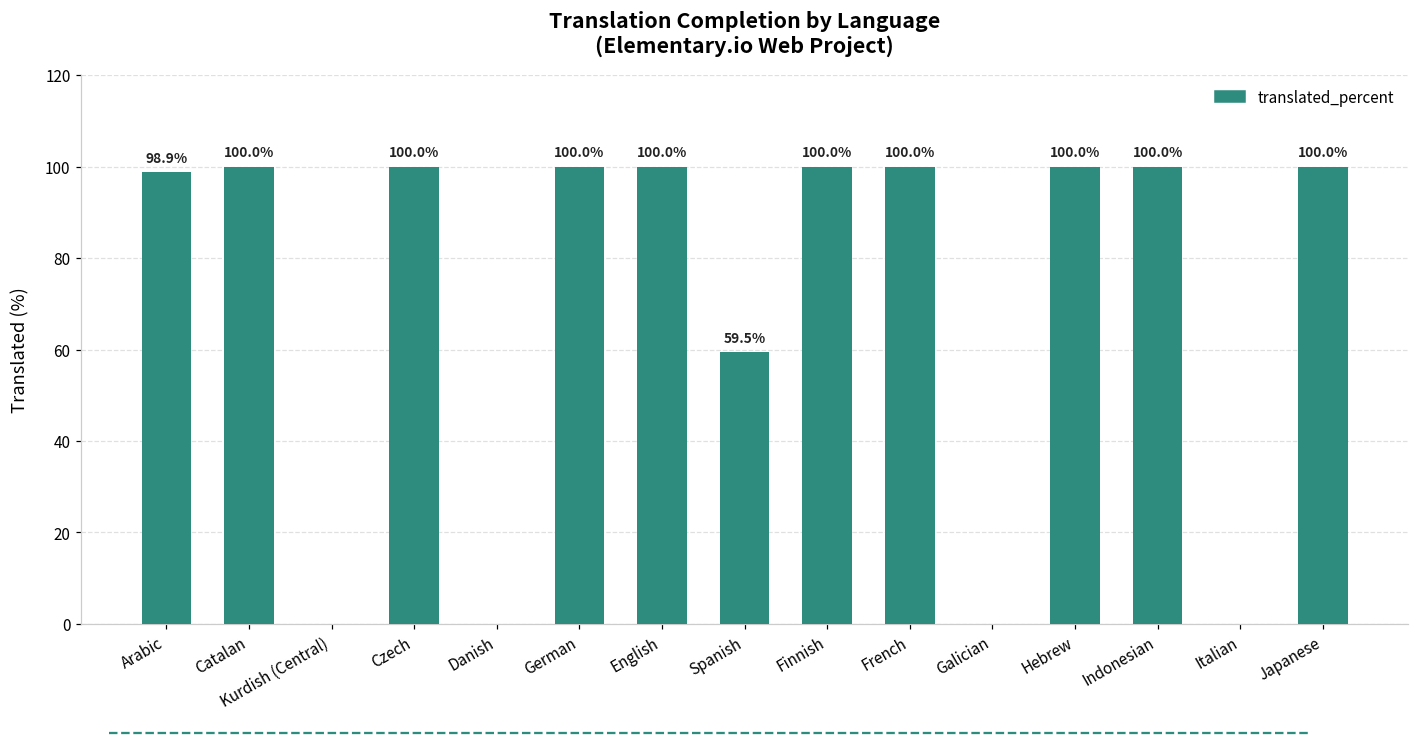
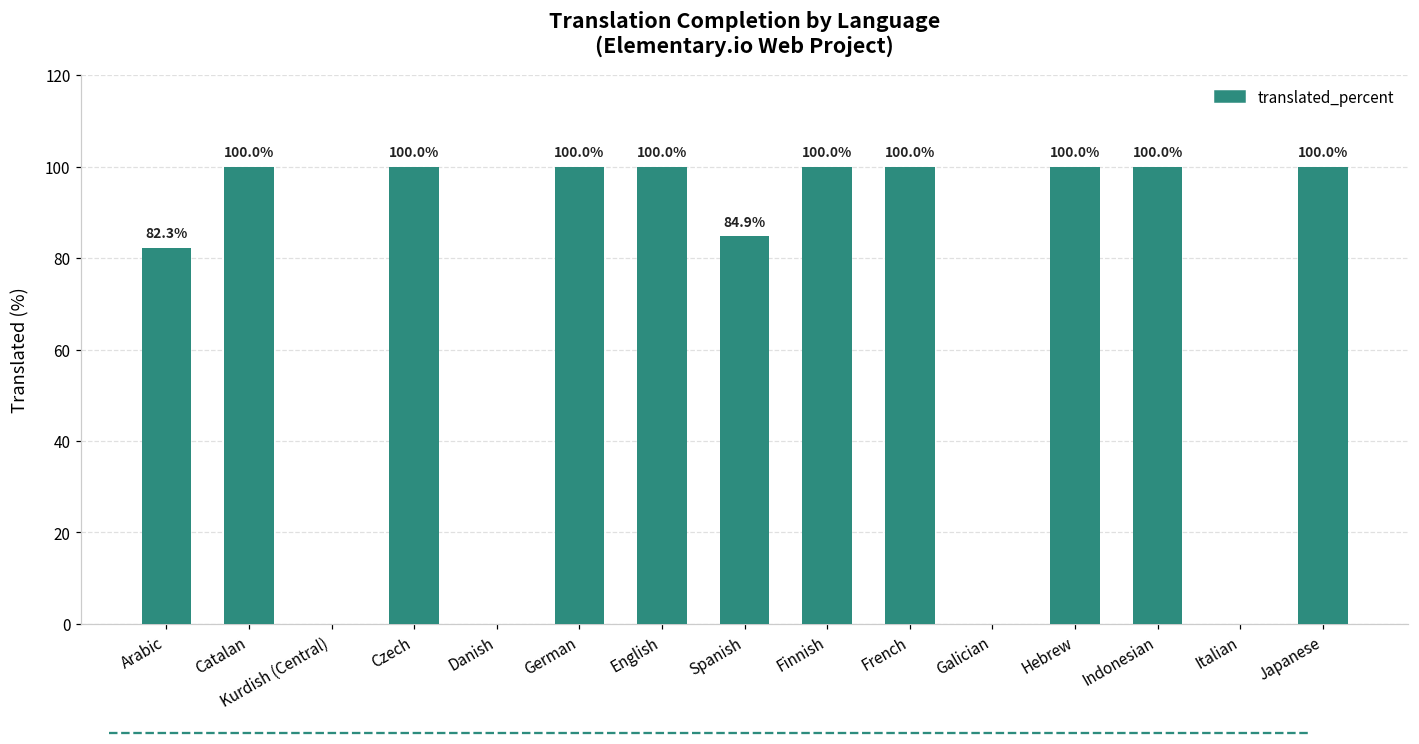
  {
-   "Arabic": "98.9%",
+   "Arabic": "82.3%",
    "Catalan": "100.0%",
    "Czech": "100.0%",
    "German": "100.0%",
    "English": "100.0%",
-   "Spanish": "59.5%",
+   "Spanish": "84.9%",
    "Finnish": "100.0%",
    "French": "100.0%",
    "Hebrew": "100.0%",
    "Indonesian": "100.0%",
    "Japanese": "100.0%"
  }
